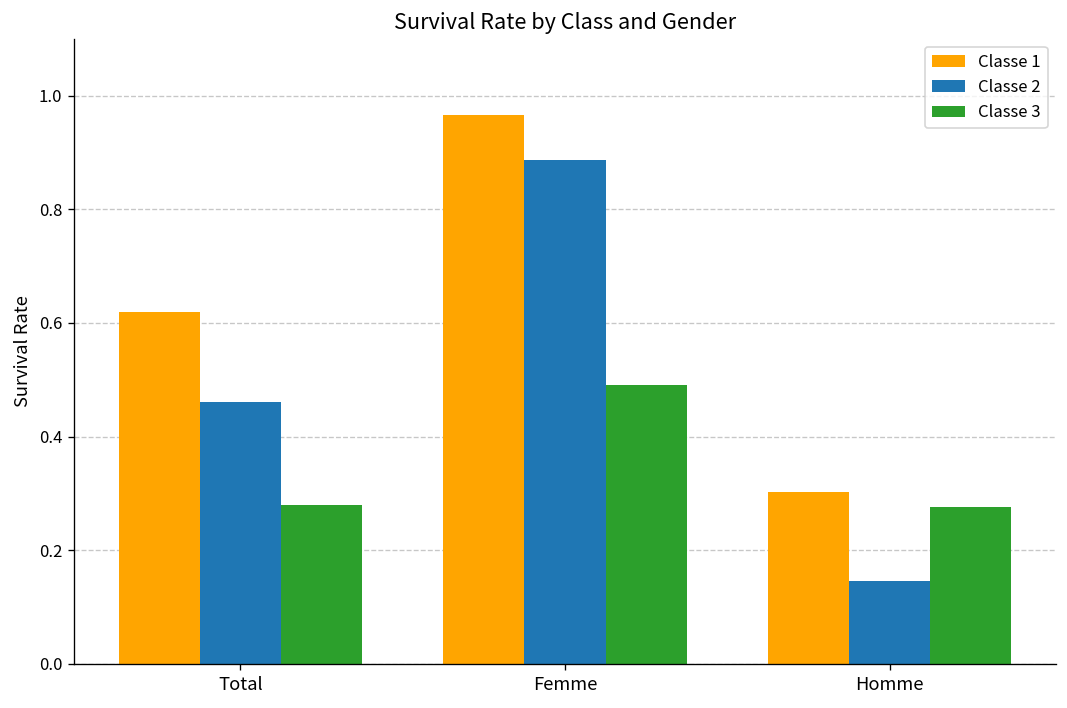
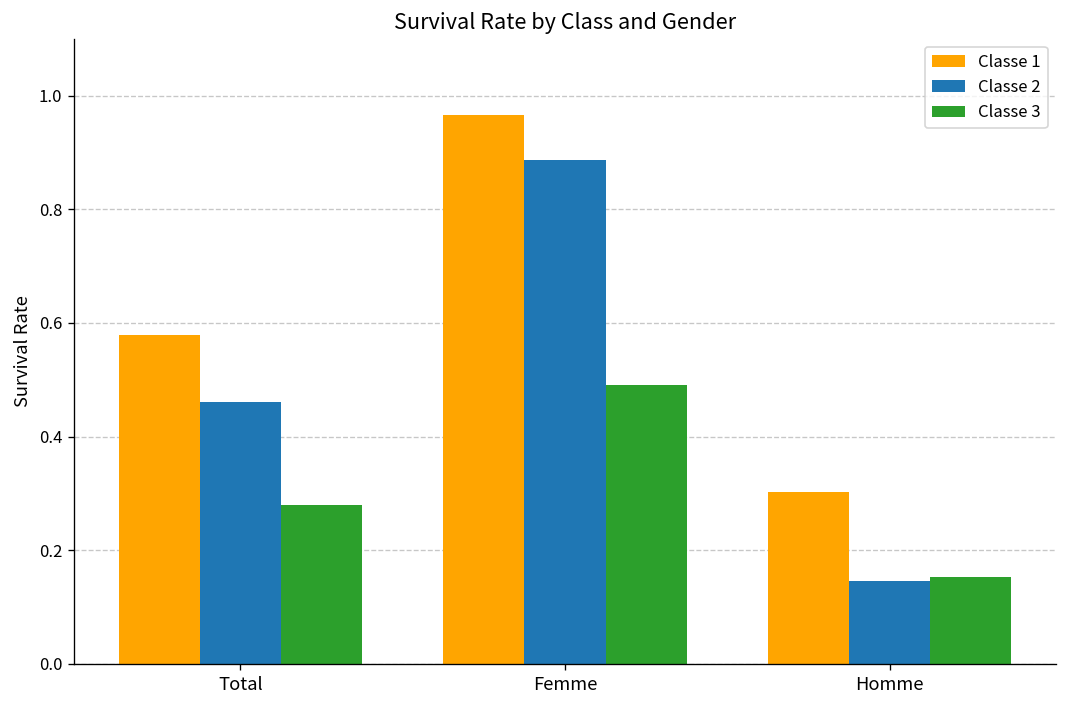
  {
    "Classe 1": {
-     "Total": 0.62,
+     "Total": 0.58,
      "Femme": 0.97,
      "Homme": 0.30
    },
    "Classe 2": {
      "Total": 0.46,
      "Femme": 0.89,
      "Homme": 0.15
    },
    "Classe 3": {
      "Total": 0.28,
      "Femme": 0.49,
-     "Homme": 0.28
+     "Homme": 0.15
    }
  }
